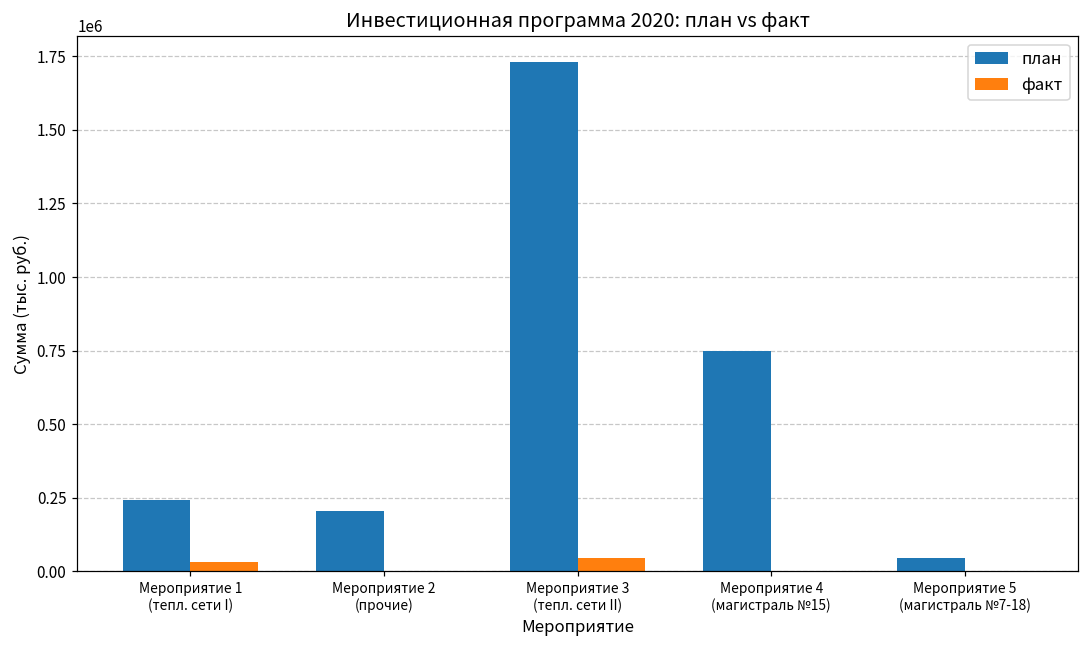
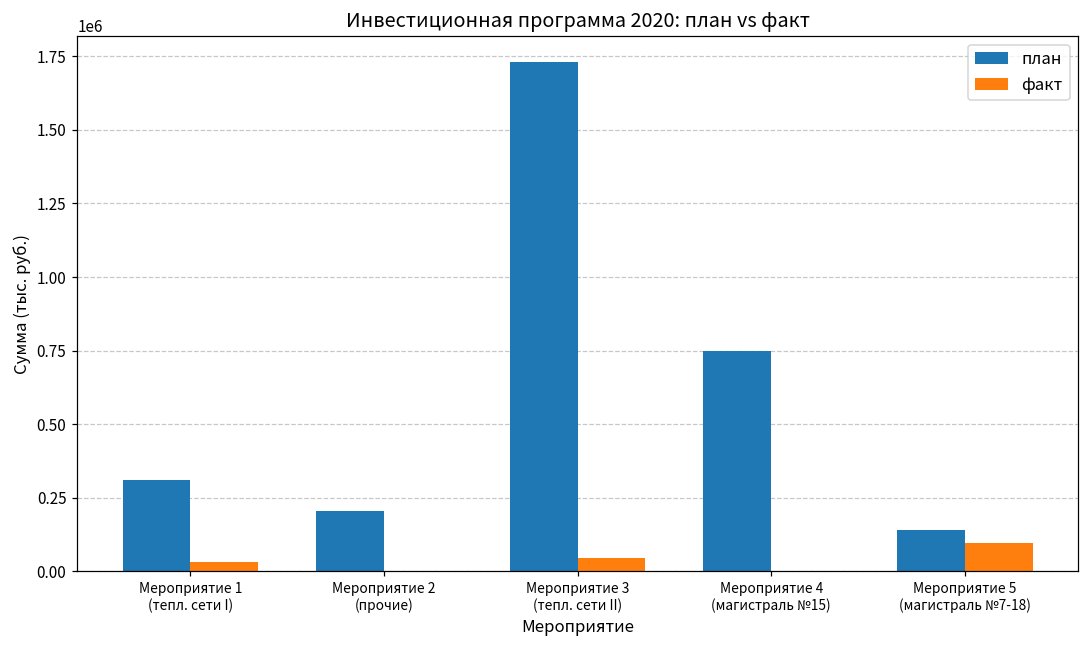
  {
    "план": {
-     "Мероприятие 1 (тепл. сети I)": 240000,
+     "Мероприятие 1 (тепл. сети I)": 310000,
      "Мероприятие 2 (прочие)": 200000,
      "Мероприятие 3 (тепл. сети II)": 1730000,
      "Мероприятие 4 (магистраль №15)": 750000,
-     "Мероприятие 5 (магистраль №7-18)": 50000
+     "Мероприятие 5 (магистраль №7-18)": 140000
    },
    "факт": {
      "Мероприятие 1 (тепл. сети I)": 30000,
      "Мероприятие 3 (тепл. сети II)": 50000,
      "Мероприятие 4 (магистраль №15)": 0,
-     "Мероприятие 5 (магистраль №7-18)": 0
+     "Мероприятие 5 (магистраль №7-18)": 100000
    }
  }
